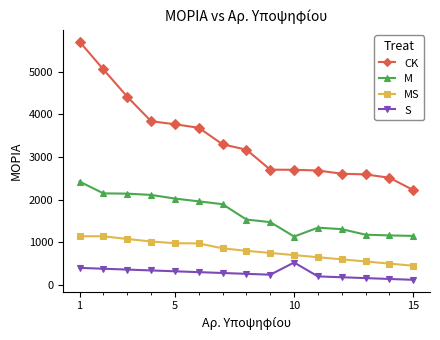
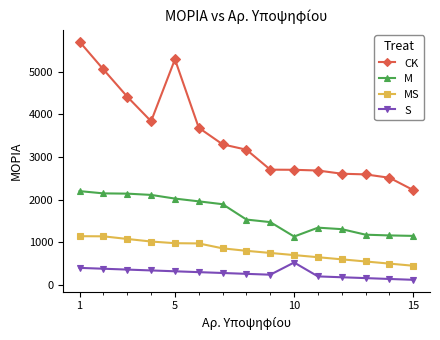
  {
    "CK": {
      "1": 5700,
-     "5": 3800,
+     "5": 5300,
      "10": 2700,
      "15": 2200
    },
    "M": {
-     "1": 2400,
+     "1": 2200,
      "5": 2000,
      "10": 1100,
      "15": 1200
    },
    "MS": {
      "1": 1100,
      "5": 1000,
      "10": 700,
      "15": 500
    },
    "S": {
      "1": 400,
      "5": 300,
      "10": 500,
      "15": 100
    }
  }
